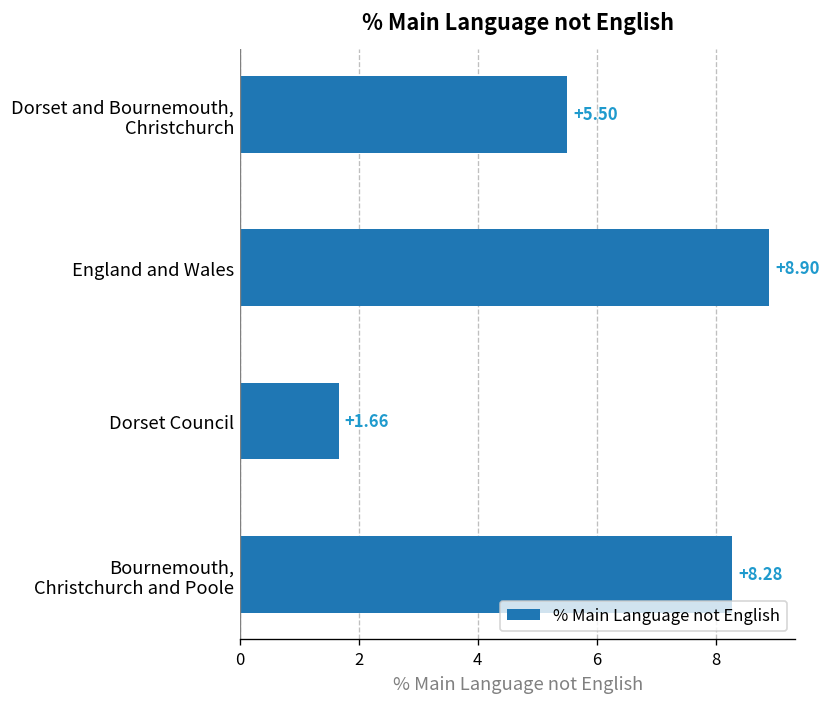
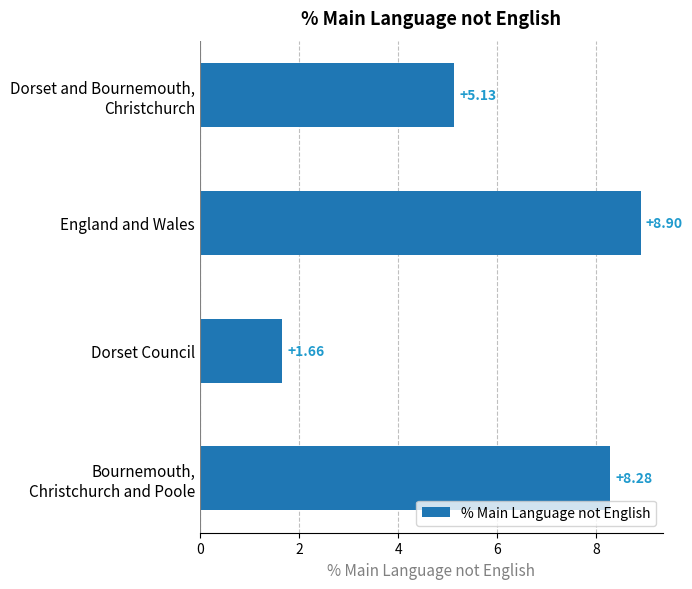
  {
-   "Dorset and Bournemouth, Christchurch": "+5.50",
+   "Dorset and Bournemouth, Christchurch": "+5.13",
    "England and Wales": "+8.90",
    "Dorset Council": "+1.66",
    "Bournemouth, Christchurch and Poole": "+8.28"
  }
